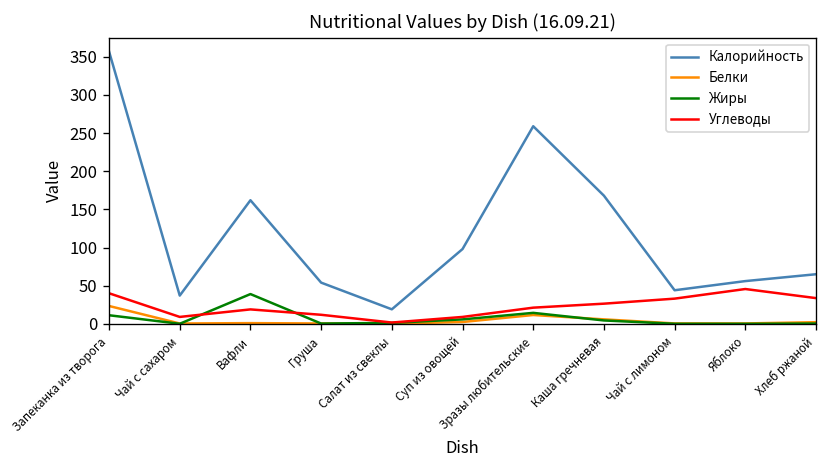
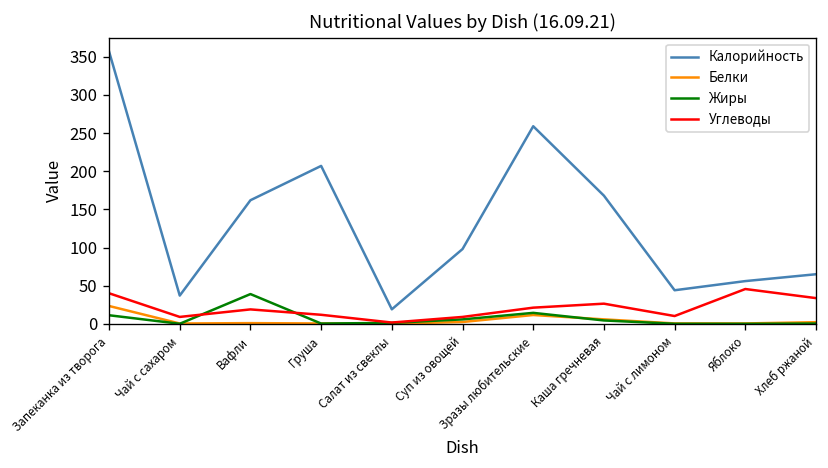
  {
    "Калорийность": {
      "Запеканка из творога": 360,
      "Чай с сахаром": 40,
      "Вафли": 160,
-     "Груша": 50,
+     "Груша": 210,
      "Салат из свеклы": 20,
      "Суп из овощей": 100,
      "Зразы любительские": 260,
      "Каша гречневая": 170,
      "Чай с лимоном": 40,
      "Яблоко": 60,
      "Хлеб ржаной": 70
    },
    "Белки": {
      "Запеканка из творога": 20,
      "Вафли": 0
    },
    "Жиры": {
      "Запеканка из творога": 10,
      "Вафли": 40
    },
    "Углеводы": {
      "Запеканка из творога": 40,
      "Чай с сахаром": 10,
      "Вафли": 20,
      "Груша": 10,
      "Зразы любительские": 20,
      "Каша гречневая": 30,
-     "Чай с лимоном": 30,
+     "Чай с лимоном": 10,
      "Яблоко": 50,
      "Хлеб ржаной": 30
    }
  }
